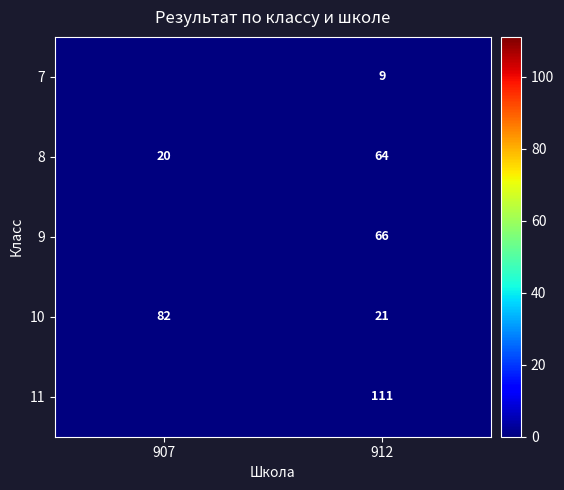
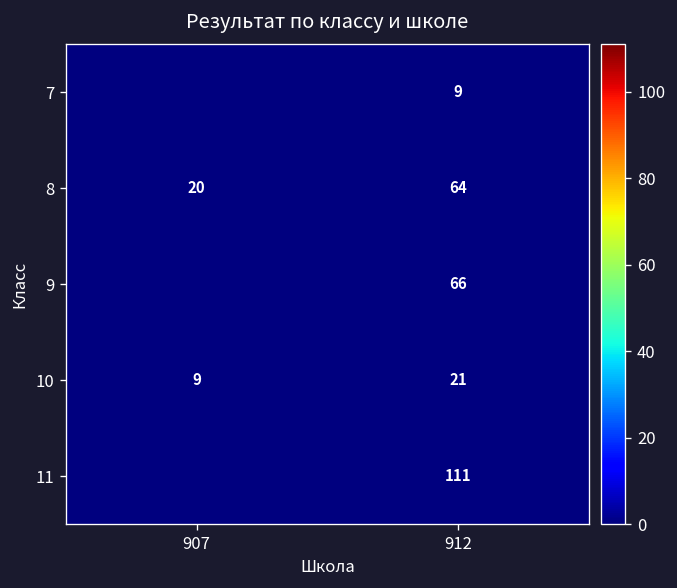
  {
    "7": {
      "912": 9
    },
    "8": {
      "907": 20,
      "912": 64
    },
    "9": {
      "912": 66
    },
    "10": {
-     "907": 82,
+     "907": 9,
      "912": 21
    },
    "11": {
      "912": 111
    }
  }
